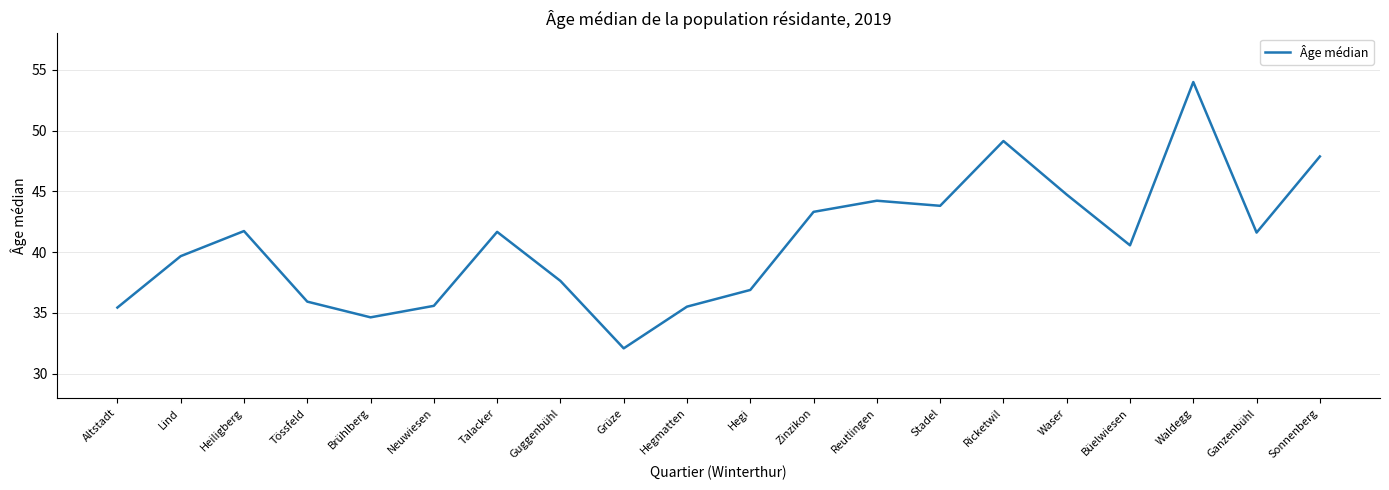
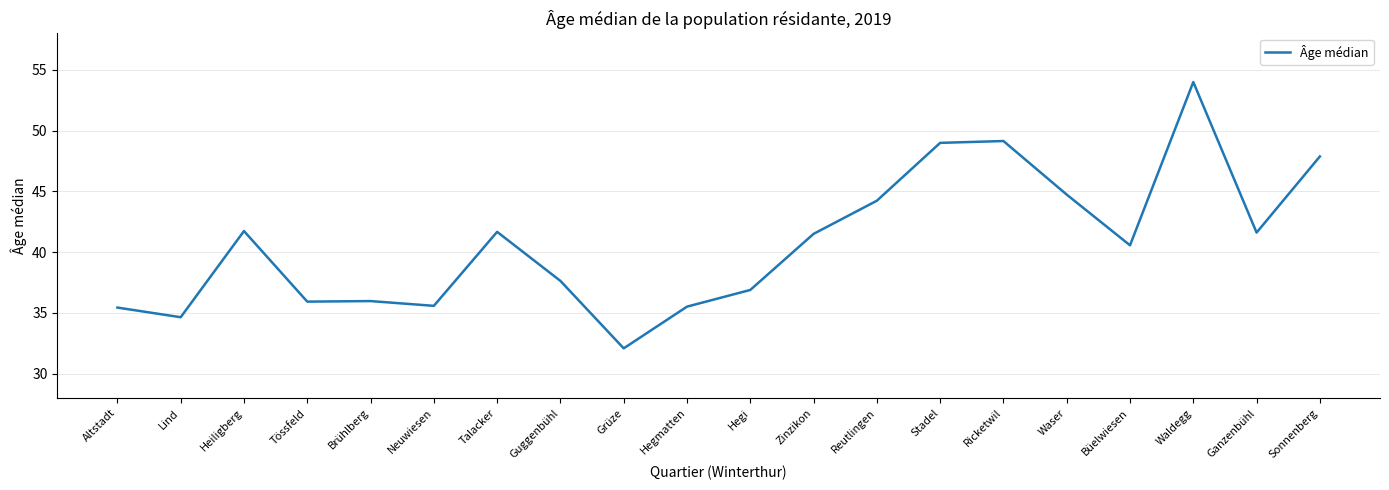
  {
    "Altstadt": 35.4,
-   "Lind": 39.7,
+   "Lind": 34.7,
    "Heiligberg": 41.7,
    "Tössfeld": 35.9,
-   "Brühlberg": 34.6,
+   "Brühlberg": 36.0,
    "Neuwiesen": 35.6,
    "Talacker": 41.7,
    "Guggenbühl": 37.6,
    "Grüze": 32.1,
    "Hegmatten": 35.5,
    "Hegi": 36.9,
-   "Zinzikon": 43.3,
+   "Zinzikon": 41.5,
    "Reutlingen": 44.2,
-   "Stadel": 43.8,
+   "Stadel": 49.0,
    "Ricketwil": 49.1,
    "Waser": 44.7,
    "Büelwiesen": 40.6,
    "Waldegg": 54.0,
    "Ganzenbühl": 41.6,
    "Sonnenberg": 47.9
  }
